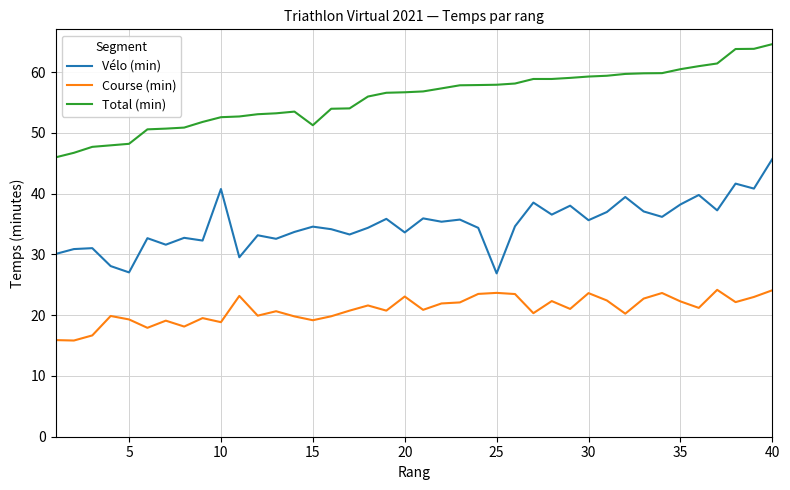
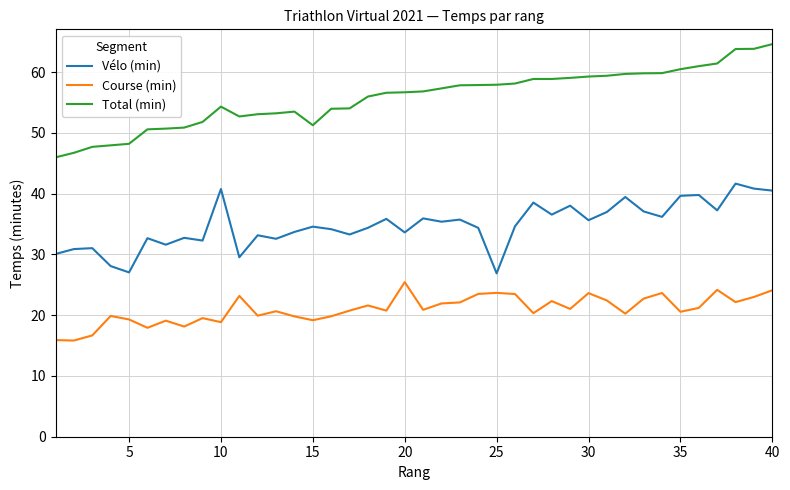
  {
    "Vélo (min)": {
      "5": 27,
      "10": 41,
      "15": 35,
      "20": 34,
      "25": 27,
      "30": 36,
-     "35": 38,
-     "40": 46
+     "35": 40,
+     "40": 41
    },
    "Course (min)": {
      "5": 19,
      "10": 19,
      "15": 19,
-     "20": 23,
+     "20": 25,
      "25": 24,
      "30": 24,
-     "35": 22,
+     "35": 21,
      "40": 24
    },
    "Total (min)": {
      "5": 48,
-     "10": 53,
+     "10": 54,
      "15": 51,
      "20": 57,
      "25": 58,
      "30": 59,
      "35": 60,
      "40": 65
    }
  }
